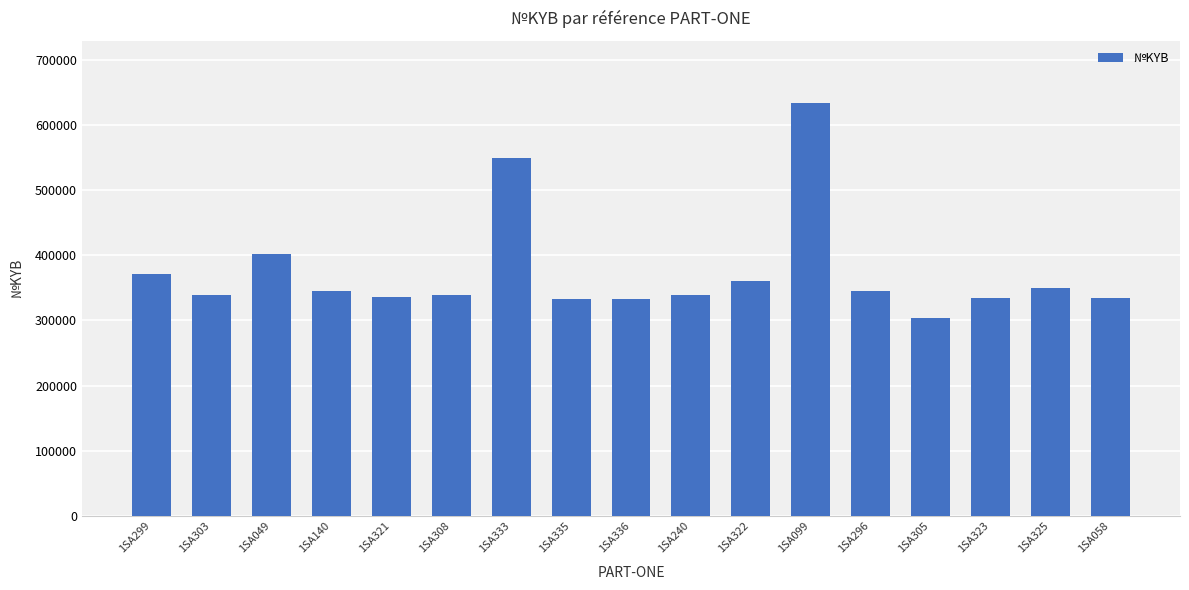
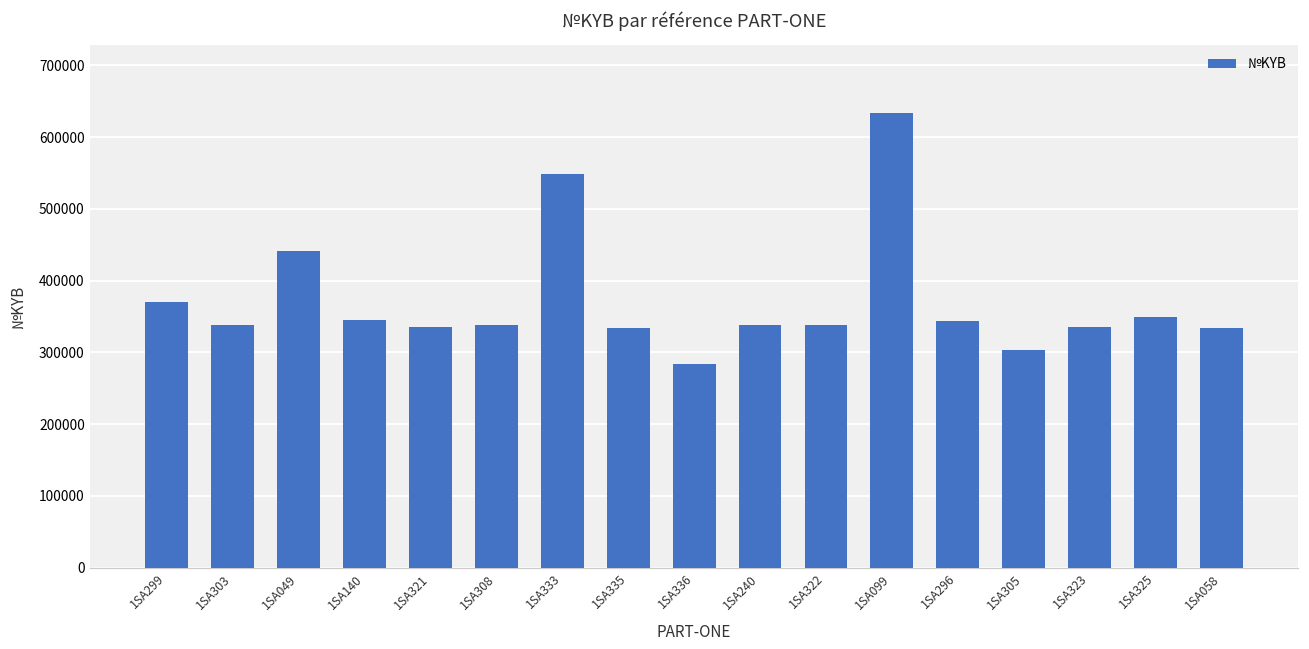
  {
    "1SA299": 370000,
    "1SA303": 340000,
-   "1SA049": 400000,
+   "1SA049": 440000,
    "1SA140": 340000,
    "1SA321": 340000,
    "1SA308": 340000,
    "1SA333": 550000,
    "1SA335": 330000,
-   "1SA336": 330000,
+   "1SA336": 280000,
    "1SA240": 340000,
-   "1SA322": 360000,
+   "1SA322": 340000,
    "1SA099": 630000,
    "1SA296": 340000,
    "1SA305": 300000,
    "1SA323": 330000,
    "1SA325": 350000,
    "1SA058": 330000
  }
